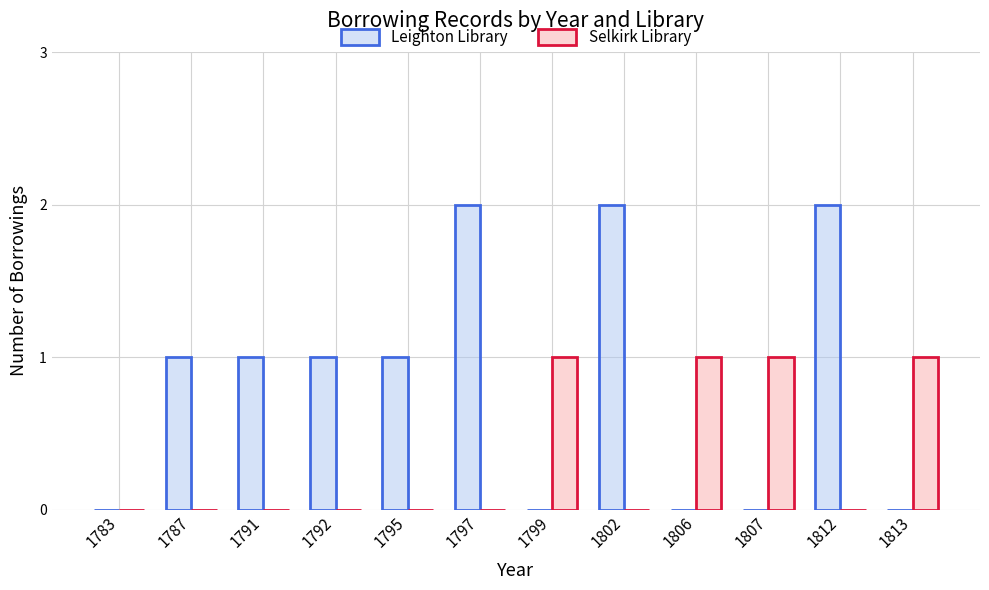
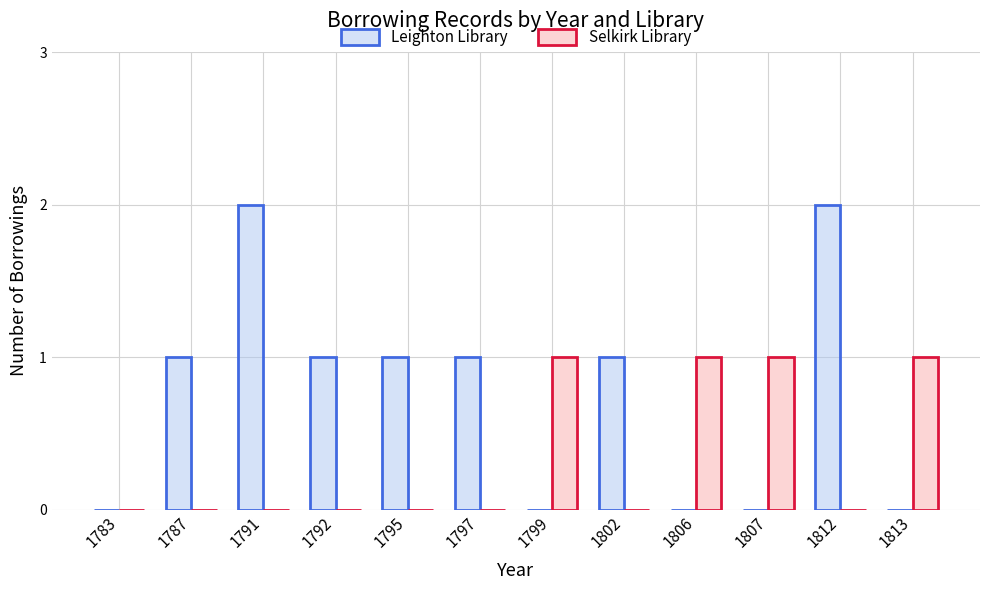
  {
    "Leighton Library": {
      "1783": 0,
      "1787": 1,
-     "1791": 1,
+     "1791": 2,
      "1792": 1,
      "1795": 1,
-     "1797": 2,
+     "1797": 1,
      "1799": 0,
-     "1802": 2,
+     "1802": 1,
      "1806": 0,
      "1807": 0,
      "1812": 2,
      "1813": 0
    },
    "Selkirk Library": {
      "1783": 0,
      "1787": 0,
      "1791": 0,
      "1792": 0,
      "1795": 0,
      "1797": 0,
      "1799": 1,
      "1802": 0,
      "1806": 1,
      "1807": 1,
      "1812": 0,
      "1813": 1
    }
  }
